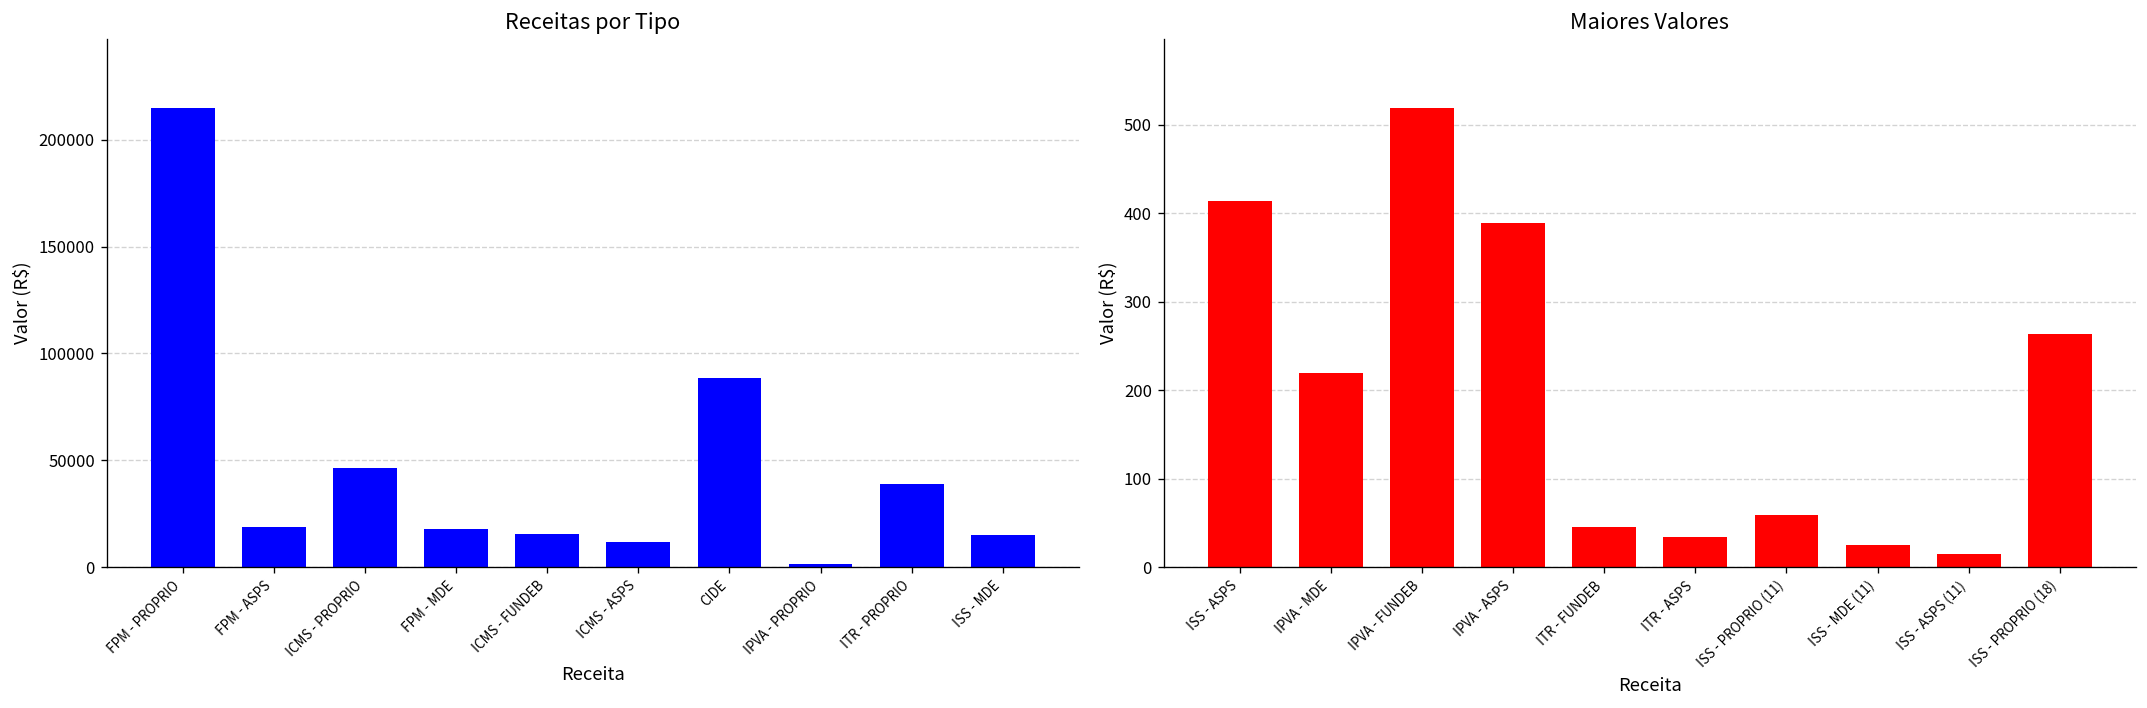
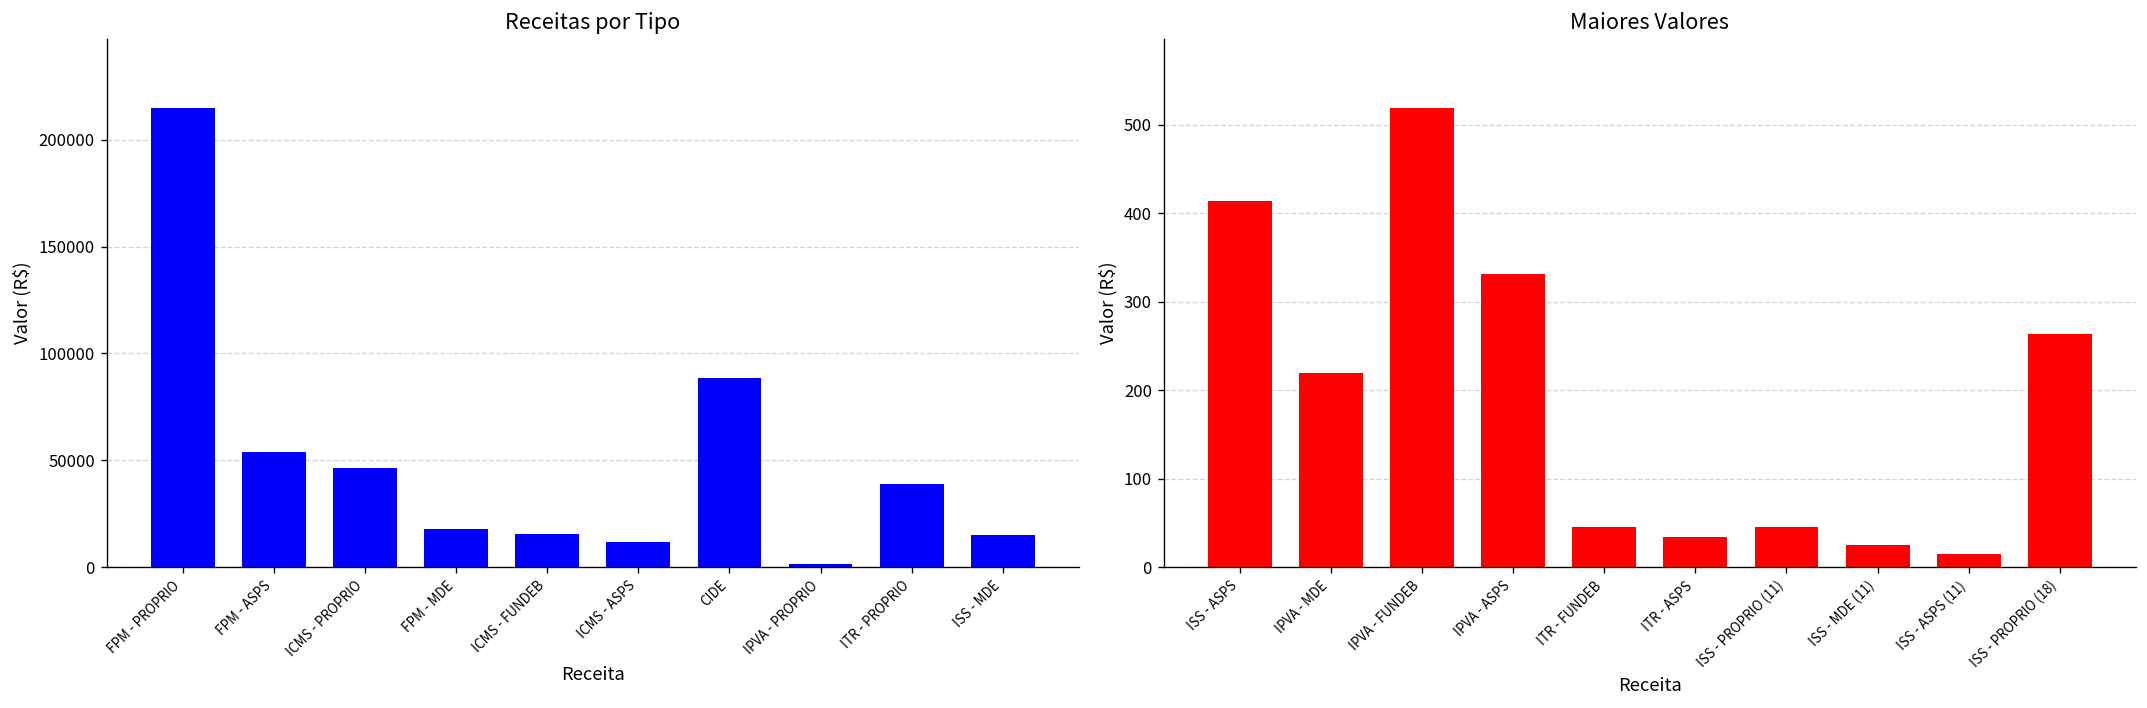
  {
    "Receitas por Tipo": {
      "FPM - PROPRIO": 215000,
-     "FPM - ASPS": 19000,
+     "FPM - ASPS": 54000,
      "ICMS - PROPRIO": 47000,
      "FPM - MDE": 18000,
      "ICMS - FUNDEB": 16000,
      "ICMS - ASPS": 12000,
      "CIDE": 88000,
      "IPVA - PROPRIO": 2000,
      "ITR - PROPRIO": 39000,
      "ISS - MDE": 15000
    },
    "Maiores Valores": {
      "ISS - ASPS": 410,
      "IPVA - MDE": 220,
      "IPVA - FUNDEB": 520,
-     "IPVA - ASPS": 390,
+     "IPVA - ASPS": 330,
      "ITR - FUNDEB": 40,
      "ITR - ASPS": 30,
-     "ISS - PROPRIO (11)": 60,
+     "ISS - PROPRIO (11)": 50,
      "ISS - MDE (11)": 20,
      "ISS - ASPS (11)": 10,
      "ISS - PROPRIO (18)": 260
    }
  }
